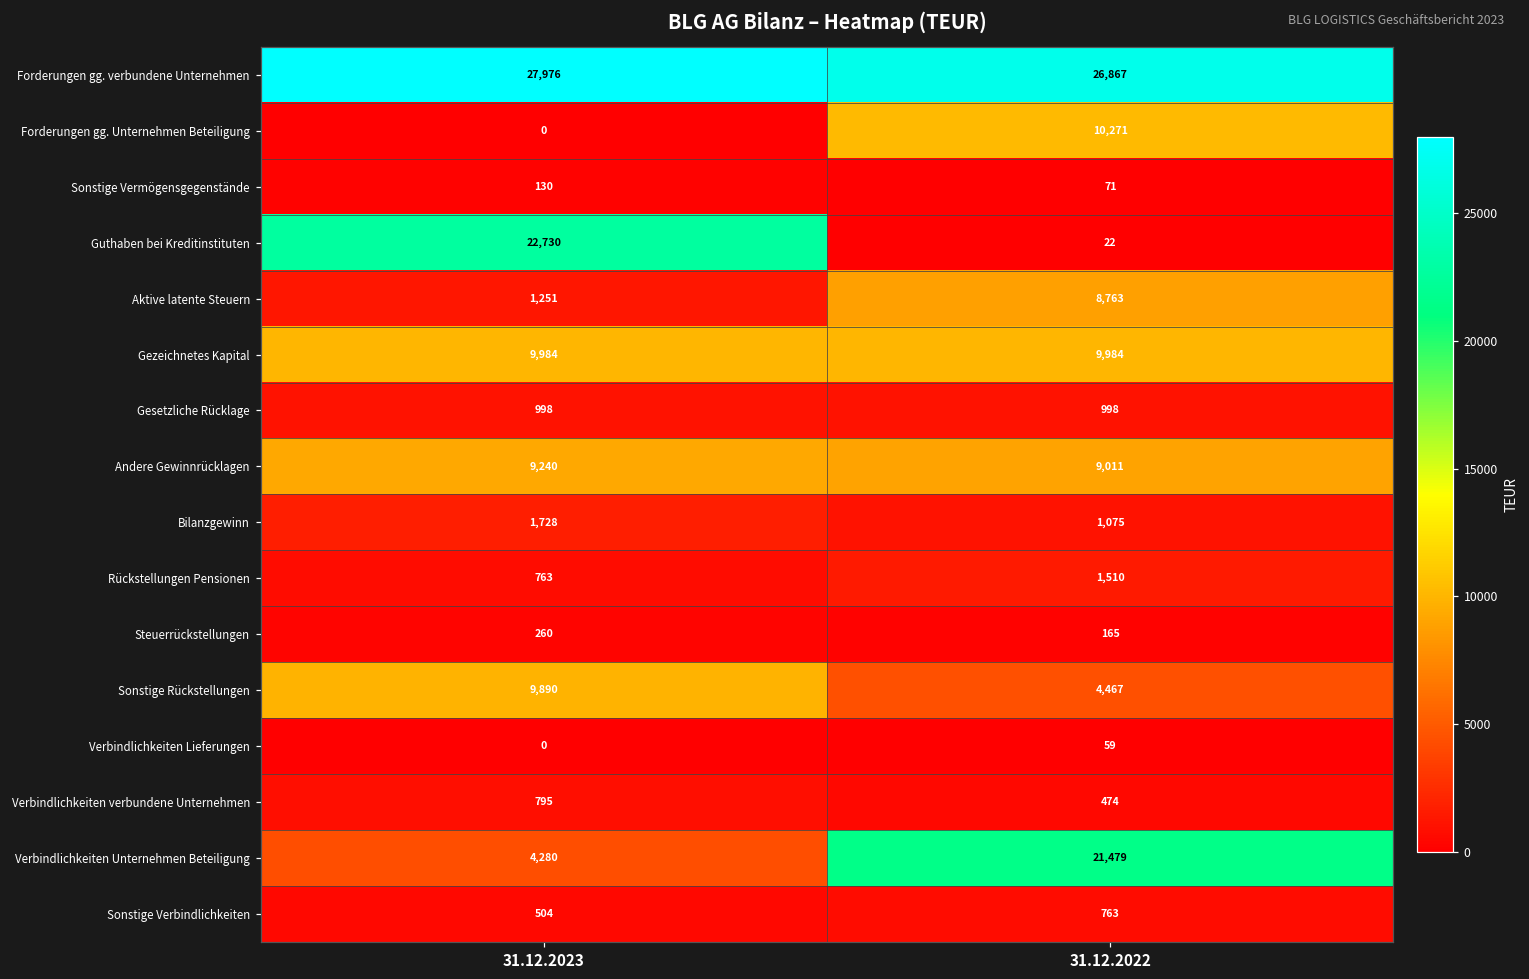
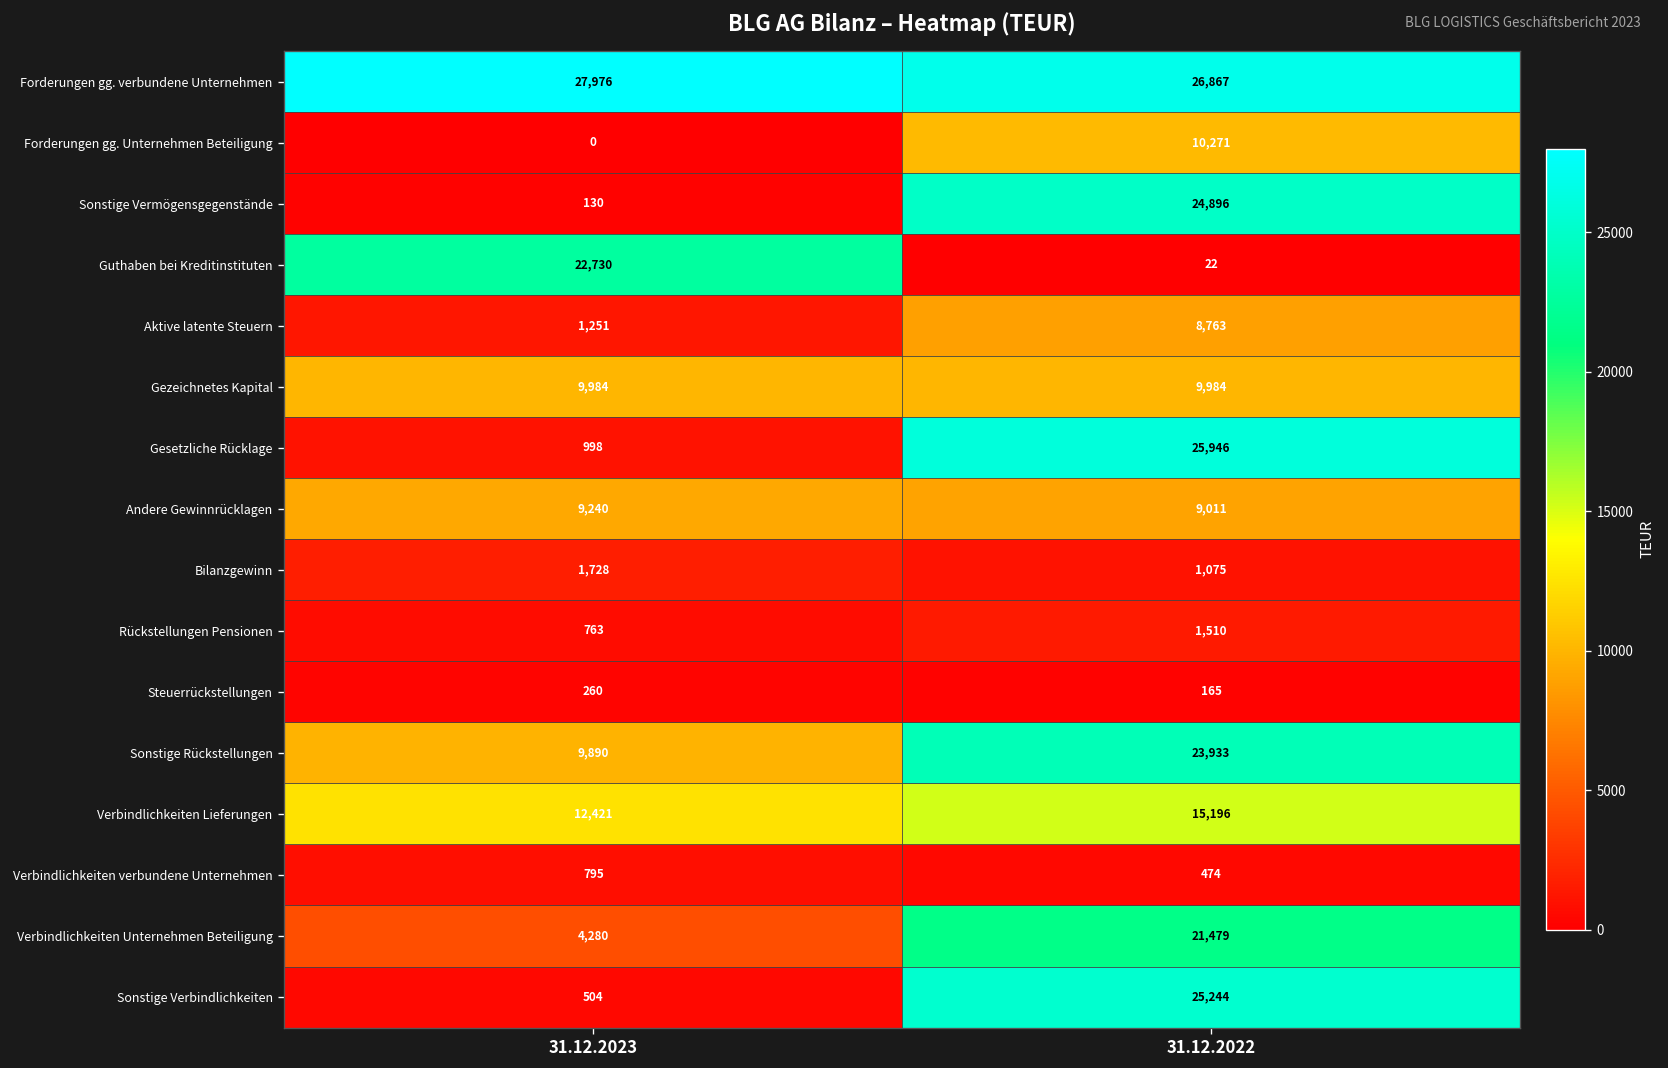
  {
    "Forderungen gg. verbundene Unternehmen": {
      "31.12.2023": "27,976",
      "31.12.2022": "26,867"
    },
    "Forderungen gg. Unternehmen Beteiligung": {
      "31.12.2023": "0",
      "31.12.2022": "10,271"
    },
    "Sonstige Vermögensgegenstände": {
      "31.12.2023": "130",
-     "31.12.2022": "71"
+     "31.12.2022": "24,896"
    },
    "Guthaben bei Kreditinstituten": {
      "31.12.2023": "22,730",
      "31.12.2022": "22"
    },
    "Aktive latente Steuern": {
      "31.12.2023": "1,251",
      "31.12.2022": "8,763"
    },
    "Gezeichnetes Kapital": {
      "31.12.2023": "9,984",
      "31.12.2022": "9,984"
    },
    "Gesetzliche Rücklage": {
      "31.12.2023": "998",
-     "31.12.2022": "998"
+     "31.12.2022": "25,946"
    },
    "Andere Gewinnrücklagen": {
      "31.12.2023": "9,240",
      "31.12.2022": "9,011"
    },
    "Bilanzgewinn": {
      "31.12.2023": "1,728",
      "31.12.2022": "1,075"
    },
    "Rückstellungen Pensionen": {
      "31.12.2023": "763",
      "31.12.2022": "1,510"
    },
    "Steuerrückstellungen": {
      "31.12.2023": "260",
      "31.12.2022": "165"
    },
    "Sonstige Rückstellungen": {
      "31.12.2023": "9,890",
-     "31.12.2022": "4,467"
+     "31.12.2022": "23,933"
    },
    "Verbindlichkeiten Lieferungen": {
-     "31.12.2023": "0",
-     "31.12.2022": "59"
+     "31.12.2023": "12,421",
+     "31.12.2022": "15,196"
    },
    "Verbindlichkeiten verbundene Unternehmen": {
      "31.12.2023": "795",
      "31.12.2022": "474"
    },
    "Verbindlichkeiten Unternehmen Beteiligung": {
      "31.12.2023": "4,280",
      "31.12.2022": "21,479"
    },
    "Sonstige Verbindlichkeiten": {
      "31.12.2023": "504",
-     "31.12.2022": "763"
+     "31.12.2022": "25,244"
    }
  }
